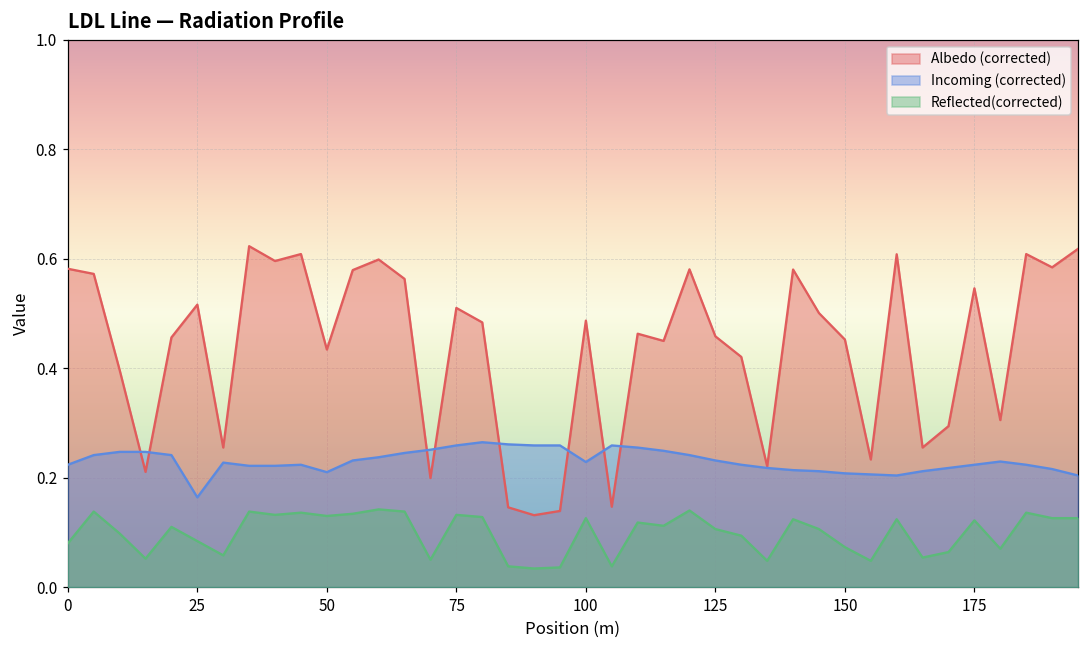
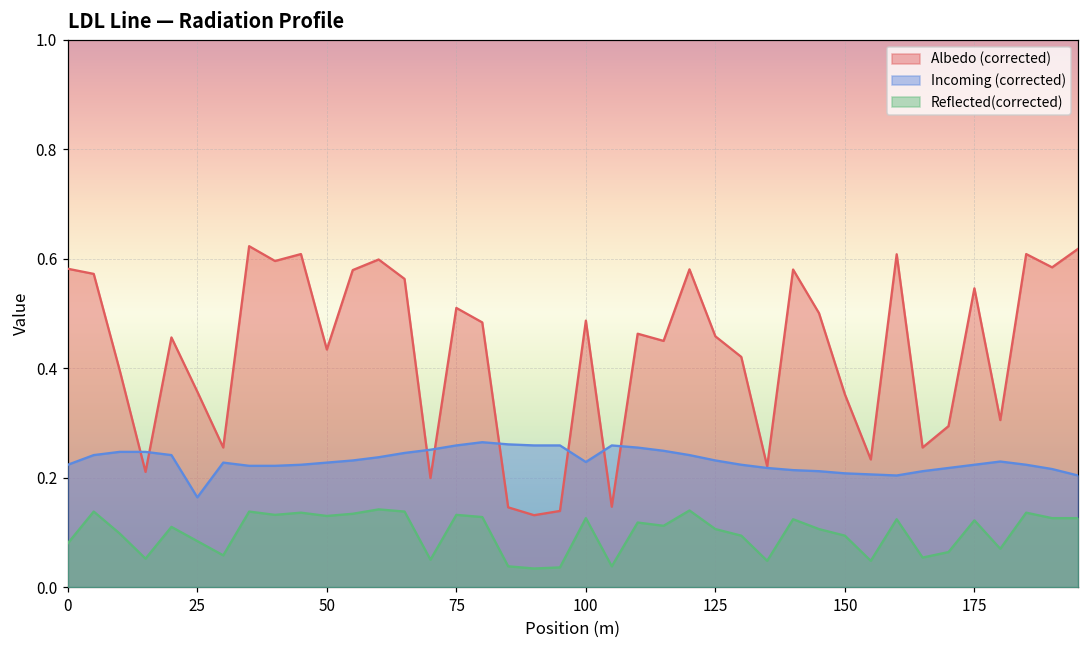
  {
    "Albedo (corrected)": {
      "0": 0.58,
-     "25": 0.52,
+     "25": 0.36,
      "50": 0.43,
      "75": 0.51,
      "100": 0.49,
      "125": 0.46,
-     "150": 0.45,
+     "150": 0.35,
      "175": 0.55
    },
    "Incoming (corrected)": {
      "0": 0.22,
      "25": 0.16,
-     "50": 0.21,
+     "50": 0.23,
      "75": 0.26,
      "100": 0.23,
      "125": 0.23,
      "150": 0.21,
      "175": 0.22
    },
    "Reflected(corrected)": {
      "0": 0.08,
      "25": 0.08,
      "50": 0.13,
      "75": 0.13,
      "100": 0.13,
      "125": 0.11,
-     "150": 0.07,
+     "150": 0.09,
      "175": 0.12
    }
  }
